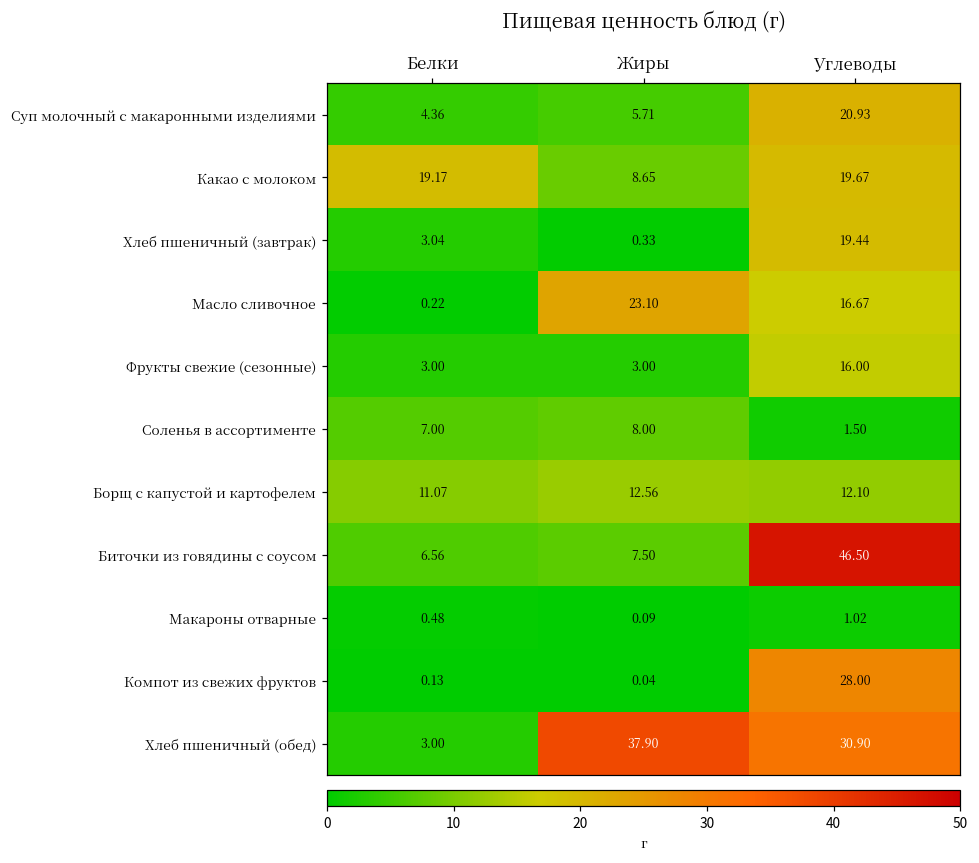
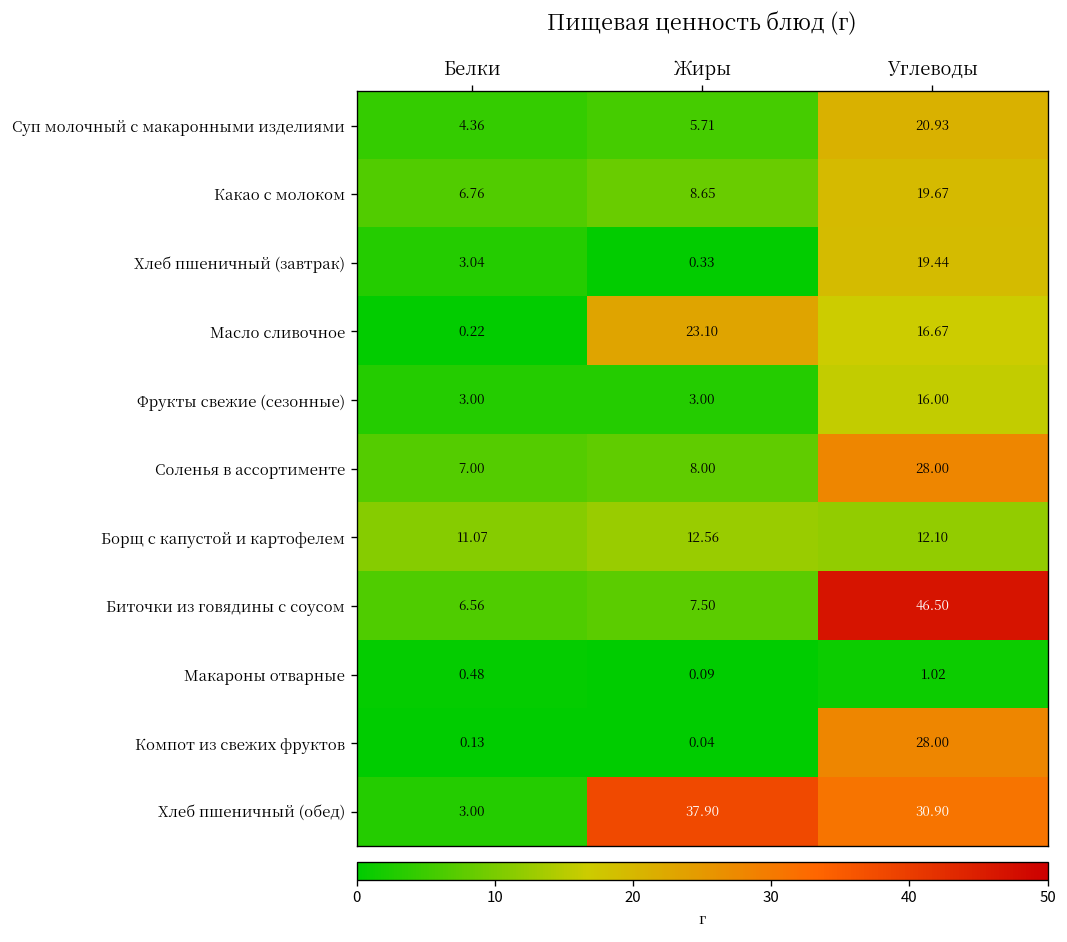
  {
    "Суп молочный с макаронными изделиями": {
      "Белки": 4.36,
      "Жиры": 5.71,
      "Углеводы": 20.93
    },
    "Какао с молоком": {
-     "Белки": 19.17,
+     "Белки": 6.76,
      "Жиры": 8.65,
      "Углеводы": 19.67
    },
    "Хлеб пшеничный (завтрак)": {
      "Белки": 3.04,
      "Жиры": 0.33,
      "Углеводы": 19.44
    },
    "Масло сливочное": {
      "Белки": 0.22,
      "Жиры": 23.10,
      "Углеводы": 16.67
    },
    "Фрукты свежие (сезонные)": {
      "Белки": 3.00,
      "Жиры": 3.00,
      "Углеводы": 16.00
    },
    "Соленья в ассортименте": {
      "Белки": 7.00,
      "Жиры": 8.00,
-     "Углеводы": 1.50
+     "Углеводы": 28.00
    },
    "Борщ с капустой и картофелем": {
      "Белки": 11.07,
      "Жиры": 12.56,
      "Углеводы": 12.10
    },
    "Биточки из говядины с соусом": {
      "Белки": 6.56,
      "Жиры": 7.50,
      "Углеводы": 46.50
    },
    "Макароны отварные": {
      "Белки": 0.48,
      "Жиры": 0.09,
      "Углеводы": 1.02
    },
    "Компот из свежих фруктов": {
      "Белки": 0.13,
      "Жиры": 0.04,
      "Углеводы": 28.00
    },
    "Хлеб пшеничный (обед)": {
      "Белки": 3.00,
      "Жиры": 37.90,
      "Углеводы": 30.90
    }
  }
